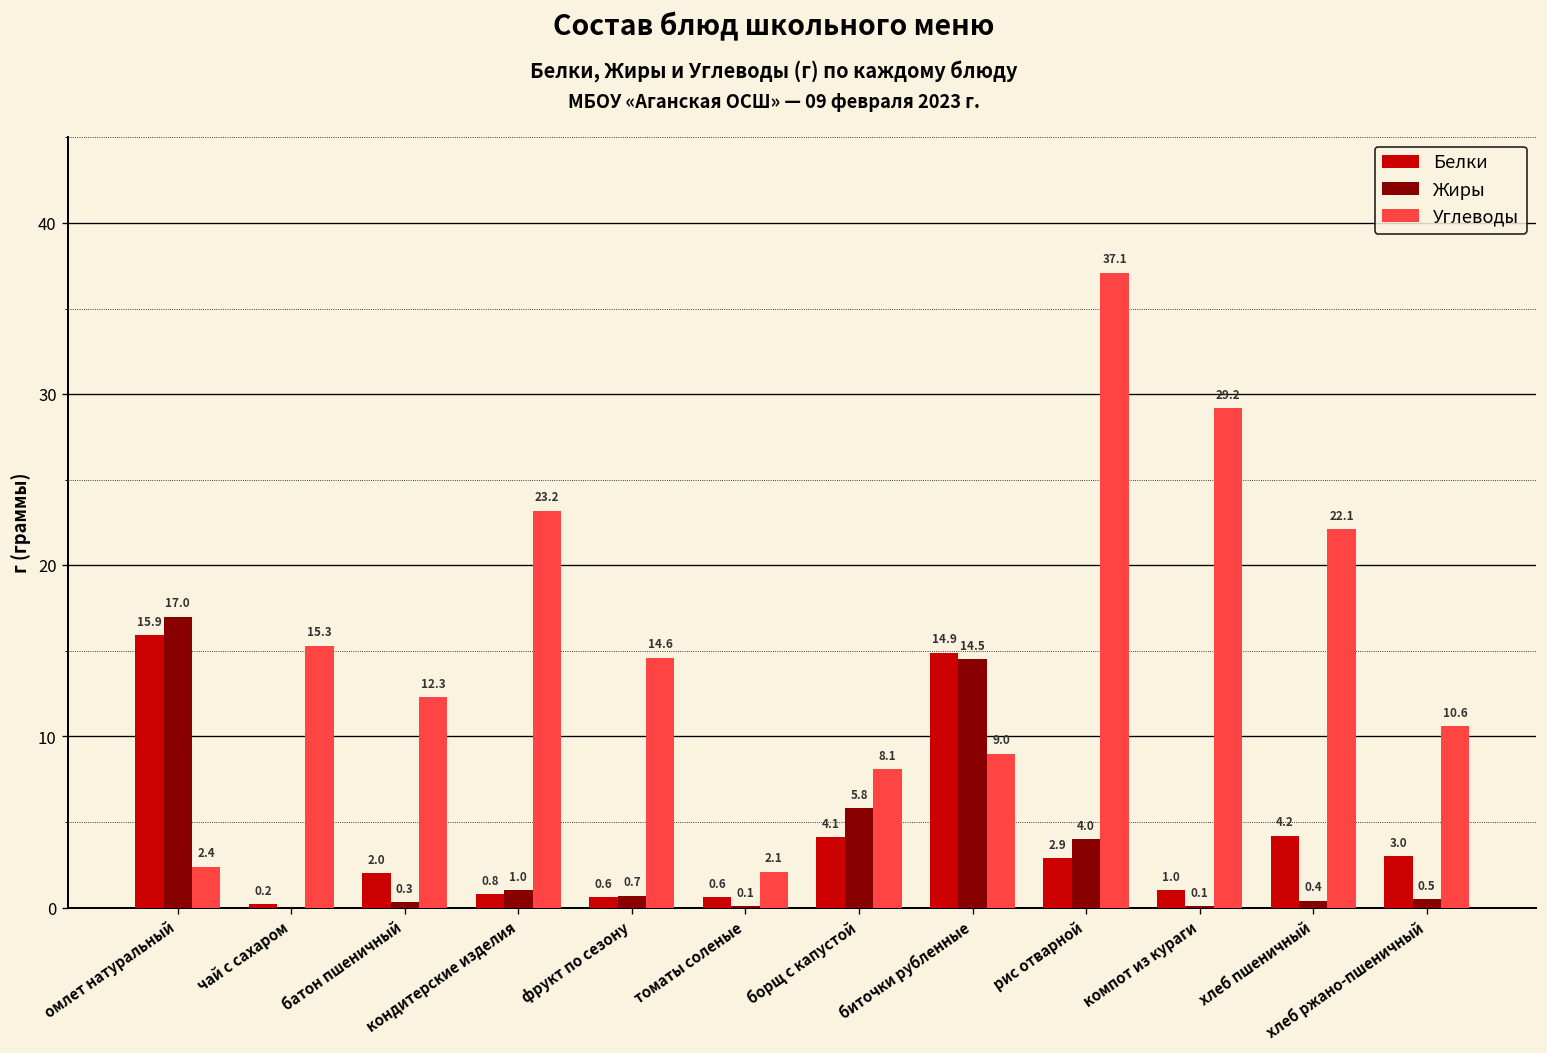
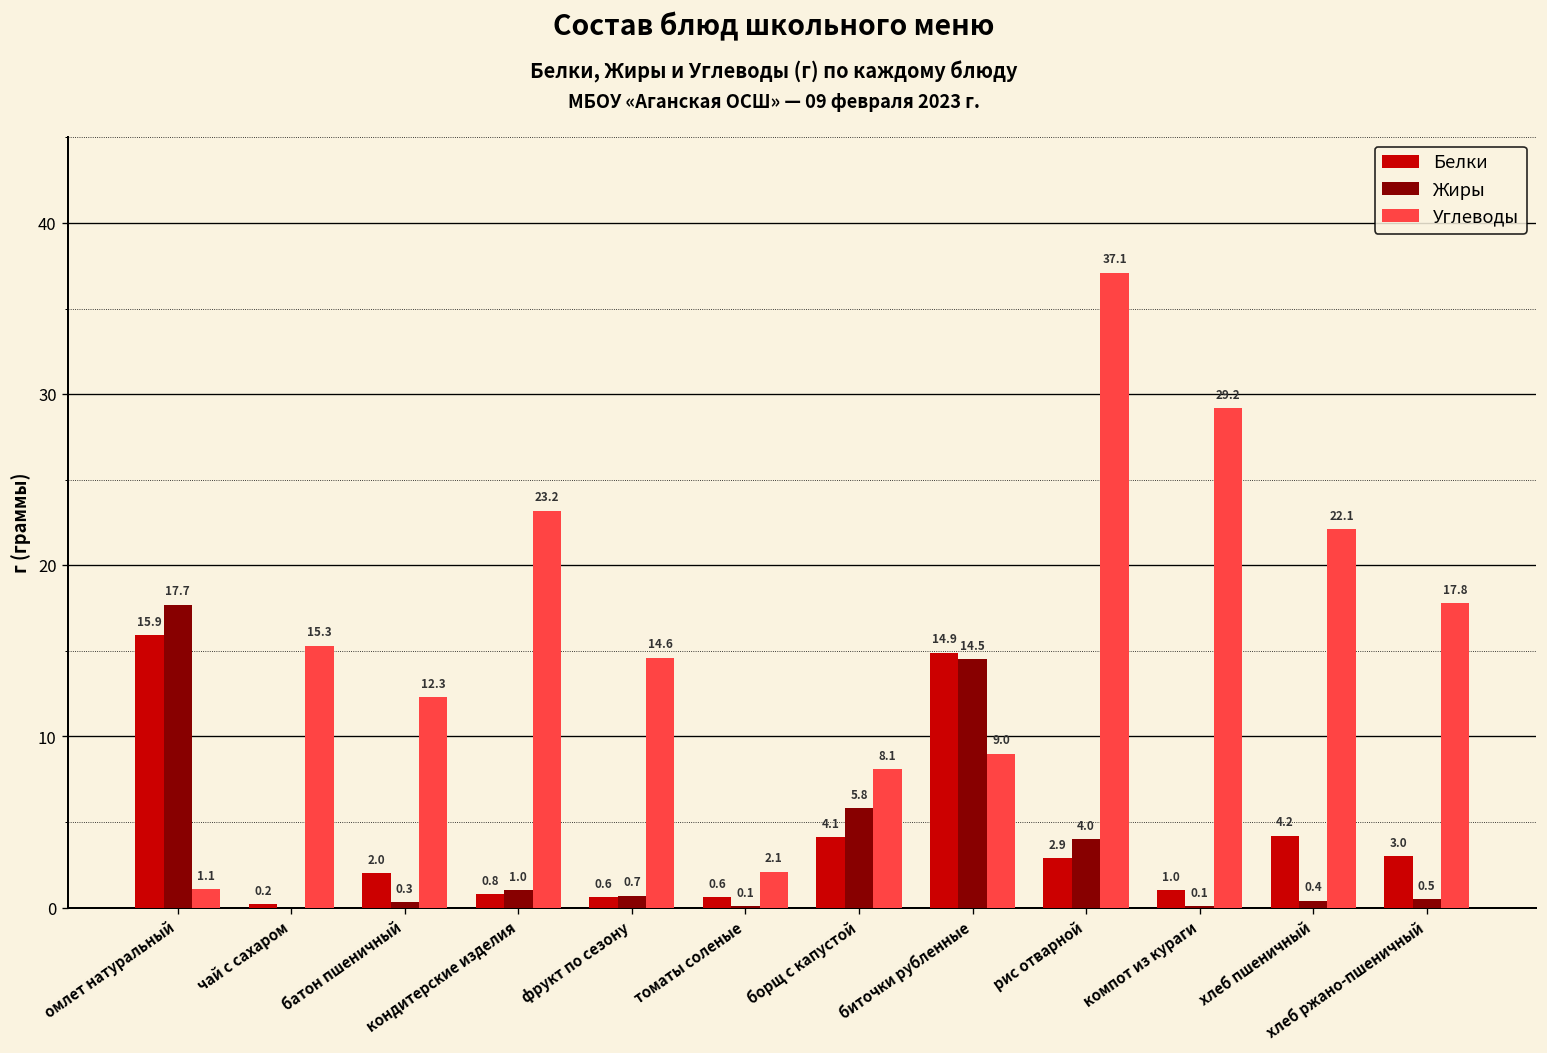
  {
    "Белки": {
      "омлет натуральный": 15.9,
      "чай с сахаром": 0.2,
      "батон пшеничный": 2.0,
      "кондитерские изделия": 0.8,
      "фрукт по сезону": 0.6,
      "томаты соленые": 0.6,
      "борщ с капустой": 4.1,
      "биточки рубленные": 14.9,
      "рис отварной": 2.9,
      "компот из кураги": 1.0,
      "хлеб пшеничный": 4.2,
      "хлеб ржано-пшеничный": 3.0
    },
    "Жиры": {
-     "омлет натуральный": 17.0,
+     "омлет натуральный": 17.7,
      "батон пшеничный": 0.3,
      "кондитерские изделия": 1.0,
      "фрукт по сезону": 0.7,
      "томаты соленые": 0.1,
      "борщ с капустой": 5.8,
      "биточки рубленные": 14.5,
      "рис отварной": 4.0,
      "компот из кураги": 0.1,
      "хлеб пшеничный": 0.4,
      "хлеб ржано-пшеничный": 0.5
    },
    "Углеводы": {
-     "омлет натуральный": 2.4,
+     "омлет натуральный": 1.1,
      "чай с сахаром": 15.3,
      "батон пшеничный": 12.3,
      "кондитерские изделия": 23.2,
      "фрукт по сезону": 14.6,
      "томаты соленые": 2.1,
      "борщ с капустой": 8.1,
      "биточки рубленные": 9.0,
      "рис отварной": 37.1,
      "компот из кураги": 29.2,
      "хлеб пшеничный": 22.1,
-     "хлеб ржано-пшеничный": 10.6
+     "хлеб ржано-пшеничный": 17.8
    }
  }
